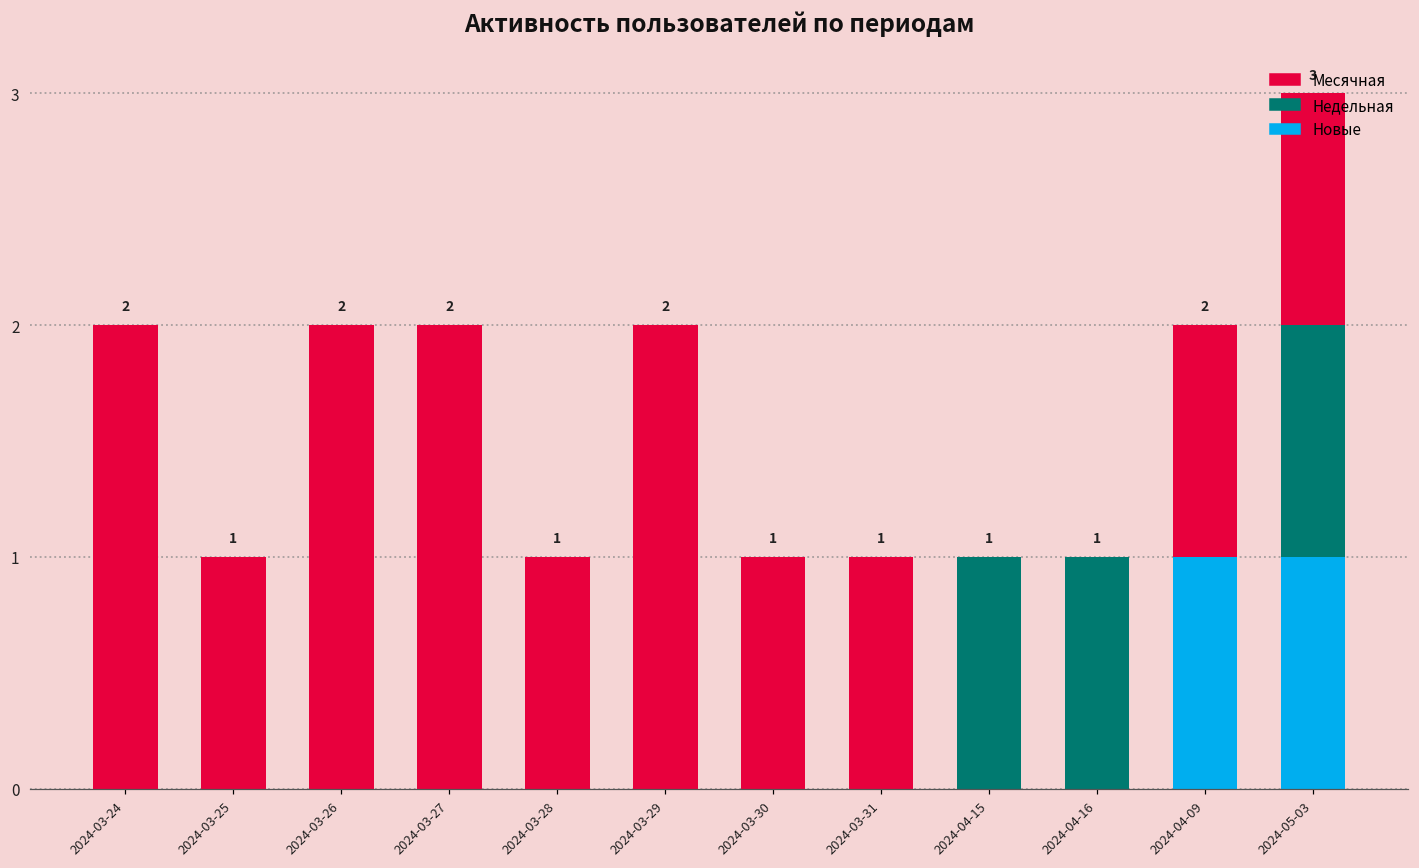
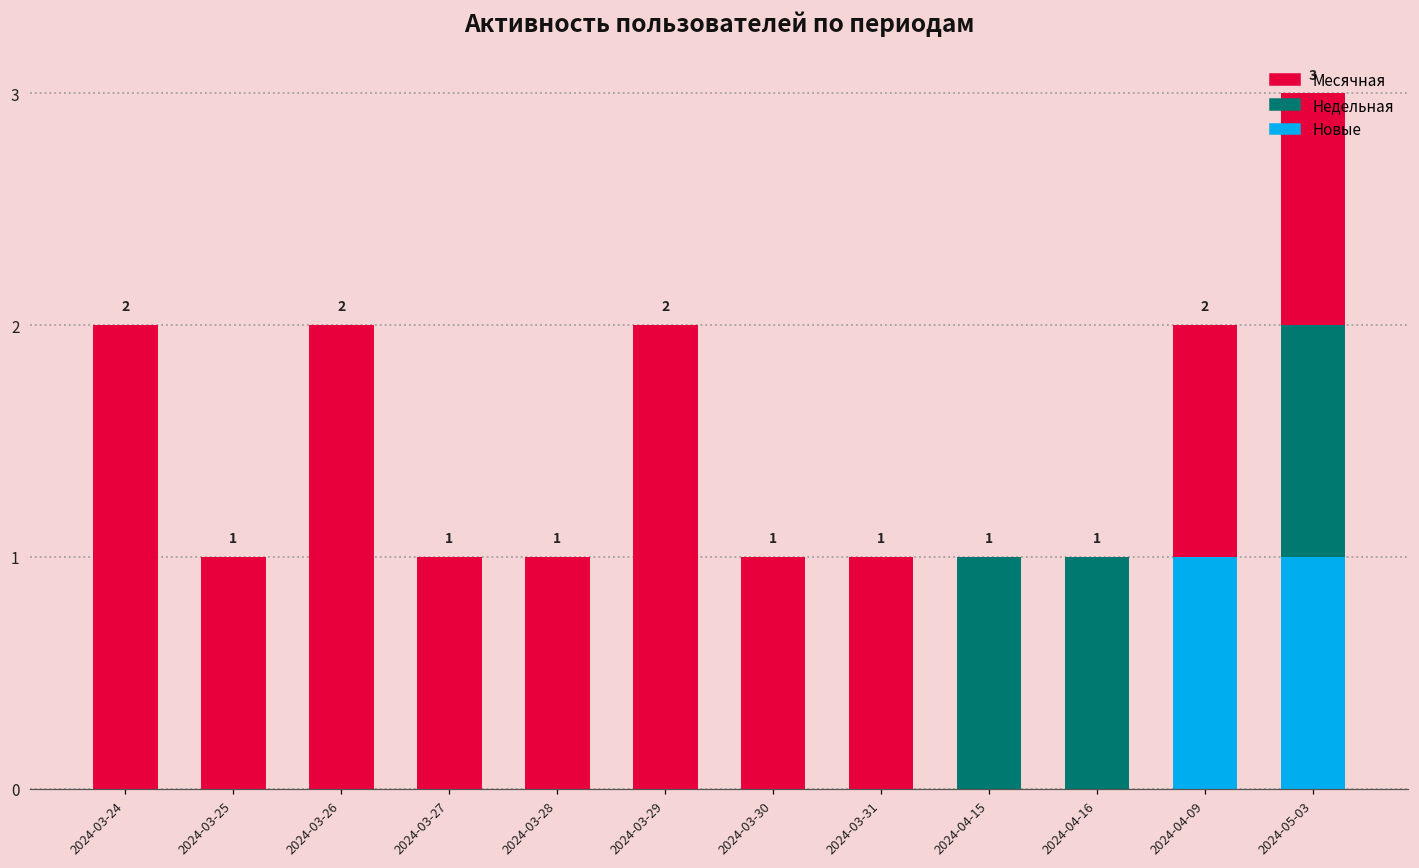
  {
    "Месячная": {
      "2024-03-24": 2,
      "2024-03-25": 1,
      "2024-03-26": 2,
-     "2024-03-27": 2,
+     "2024-03-27": 1,
      "2024-03-28": 1,
      "2024-03-29": 2,
      "2024-03-30": 1,
      "2024-03-31": 1,
      "2024-04-15": 1,
      "2024-04-16": 1,
      "2024-04-09": 2,
      "2024-05-03": 3
    },
    "Недельная": {
      "2024-04-15": 1,
      "2024-04-16": 1
    },
    "Новые": {
      "2024-03-24": 0.00,
      "2024-03-25": 0.00,
      "2024-03-26": 0.00,
      "2024-03-27": 0.00,
      "2024-03-28": 0.00,
      "2024-03-29": 0.00,
      "2024-03-30": 0.00,
      "2024-03-31": 0.00,
      "2024-04-15": 0.00,
      "2024-04-16": 0.00
    }
  }
